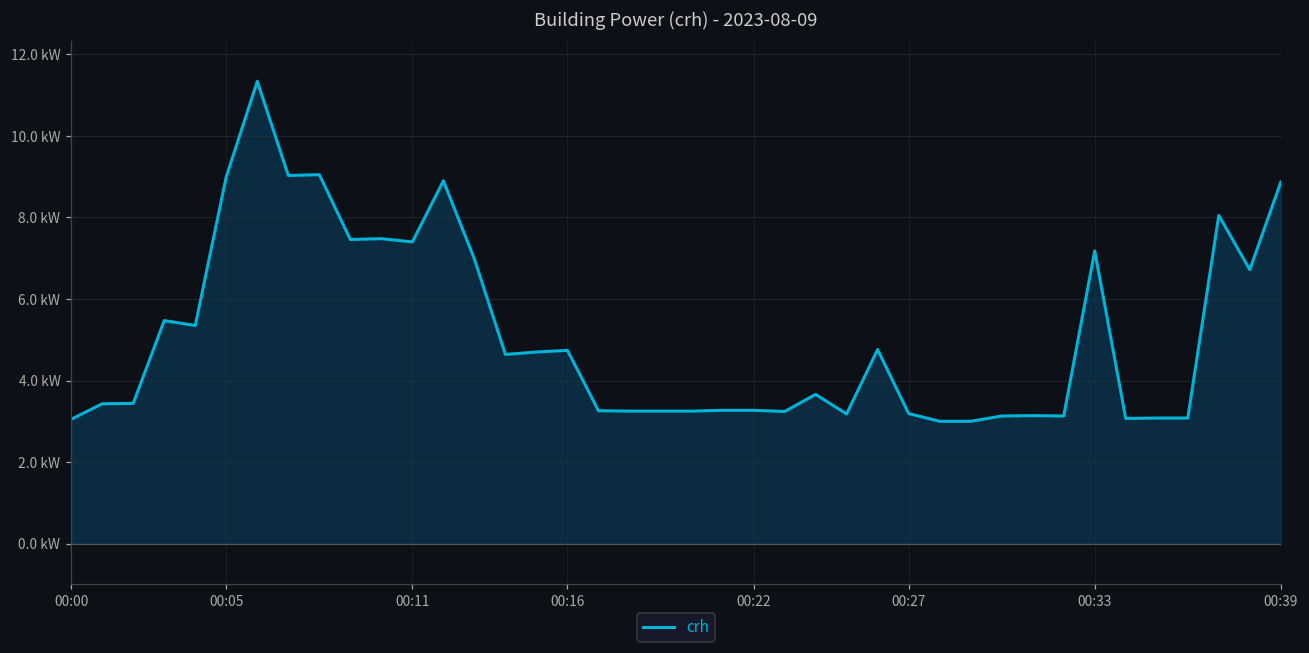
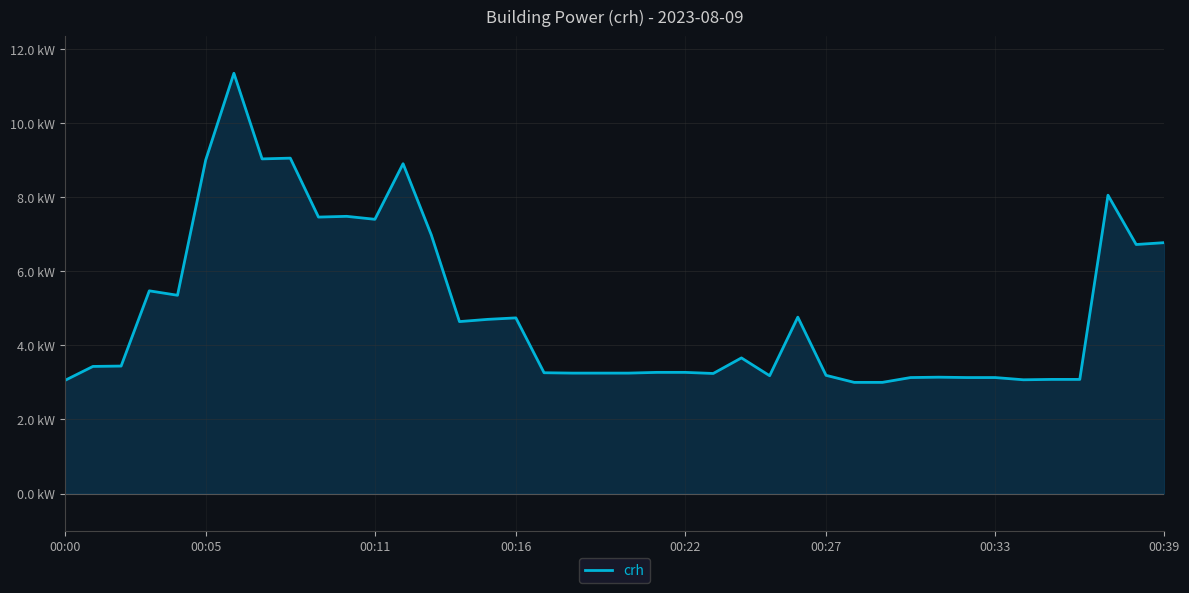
  {
    "00:00": "3.1 kW",
    "00:05": "9.0 kW",
    "00:11": "7.4 kW",
    "00:16": "4.7 kW",
    "00:22": "3.3 kW",
    "00:27": "3.2 kW",
-   "00:33": "7.2 kW",
-   "00:39": "8.9 kW"
+   "00:33": "3.1 kW",
+   "00:39": "6.8 kW"
  }
